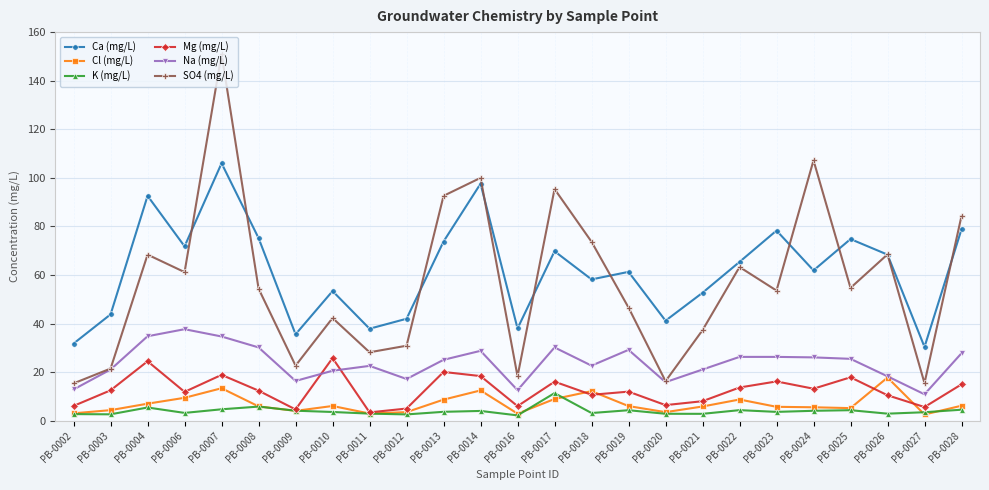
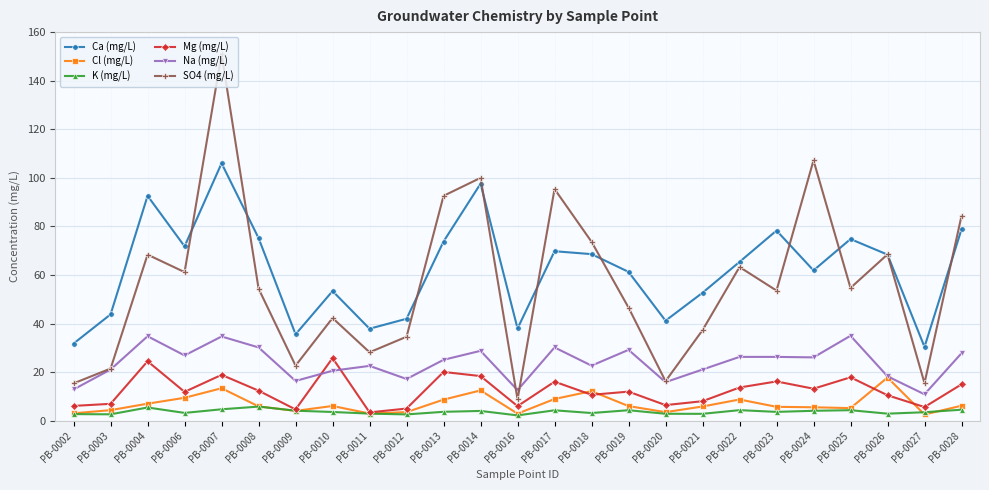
  {
    "Ca (mg/L)": {
      "PB-0002": 32,
      "PB-0003": 44,
      "PB-0004": 93,
      "PB-0006": 72,
      "PB-0007": 106,
      "PB-0008": 75,
      "PB-0009": 36,
      "PB-0010": 53,
      "PB-0011": 38,
      "PB-0012": 42,
      "PB-0013": 74,
      "PB-0014": 98,
      "PB-0016": 38,
      "PB-0017": 70,
-     "PB-0018": 58,
+     "PB-0018": 69,
      "PB-0019": 61,
      "PB-0020": 41,
      "PB-0021": 53,
      "PB-0022": 65,
      "PB-0023": 78,
      "PB-0024": 62,
      "PB-0025": 75,
      "PB-0027": 30,
      "PB-0028": 79
    },
    "Cl (mg/L)": {
      "PB-0003": 4,
      "PB-0004": 7,
      "PB-0006": 9,
      "PB-0007": 13,
      "PB-0010": 6,
      "PB-0013": 9,
      "PB-0014": 13,
      "PB-0017": 9,
      "PB-0018": 12,
      "PB-0019": 6,
      "PB-0021": 6,
      "PB-0022": 9,
      "PB-0023": 6,
      "PB-0024": 6,
      "PB-0028": 6
    },
    "K (mg/L)": {
      "PB-0003": 3,
      "PB-0004": 5,
      "PB-0006": 3,
      "PB-0007": 5,
      "PB-0010": 4,
      "PB-0013": 4,
      "PB-0014": 4,
-     "PB-0017": 11,
+     "PB-0017": 4,
      "PB-0018": 3,
      "PB-0019": 4,
      "PB-0021": 3,
      "PB-0022": 4,
      "PB-0023": 4,
      "PB-0024": 4,
      "PB-0026": 3,
      "PB-0028": 5
    },
    "Mg (mg/L)": {
      "PB-0002": 6,
-     "PB-0003": 13,
+     "PB-0003": 7,
      "PB-0004": 25,
      "PB-0006": 12,
      "PB-0007": 19,
      "PB-0008": 12,
      "PB-0010": 26,
      "PB-0012": 5,
      "PB-0013": 20,
      "PB-0014": 18,
      "PB-0016": 6,
      "PB-0017": 16,
      "PB-0018": 11,
      "PB-0019": 12,
      "PB-0020": 6,
      "PB-0021": 8,
      "PB-0022": 14,
      "PB-0023": 16,
      "PB-0024": 13,
      "PB-0025": 18,
      "PB-0026": 11,
      "PB-0027": 6,
      "PB-0028": 15
    },
    "Na (mg/L)": {
      "PB-0002": 13,
      "PB-0004": 35,
-     "PB-0006": 38,
+     "PB-0006": 27,
      "PB-0007": 35,
      "PB-0008": 30,
      "PB-0009": 16,
      "PB-0010": 21,
      "PB-0011": 23,
      "PB-0012": 17,
      "PB-0013": 25,
      "PB-0014": 29,
      "PB-0016": 13,
      "PB-0017": 30,
      "PB-0018": 23,
      "PB-0019": 29,
      "PB-0021": 21,
      "PB-0022": 26,
      "PB-0023": 26,
      "PB-0024": 26,
-     "PB-0025": 26,
+     "PB-0025": 35,
      "PB-0027": 11,
      "PB-0028": 28
    },
    "SO4 (mg/L)": {
      "PB-0002": 15,
      "PB-0004": 68,
      "PB-0006": 61,
      "PB-0008": 54,
      "PB-0009": 23,
      "PB-0010": 42,
      "PB-0011": 28,
-     "PB-0012": 31,
+     "PB-0012": 35,
      "PB-0013": 93,
      "PB-0014": 100,
-     "PB-0016": 18,
+     "PB-0016": 9,
      "PB-0017": 95,
      "PB-0018": 74,
      "PB-0019": 47,
      "PB-0021": 37,
      "PB-0022": 63,
      "PB-0023": 54,
      "PB-0024": 107,
      "PB-0025": 55,
      "PB-0027": 16,
      "PB-0028": 84
    }
  }
